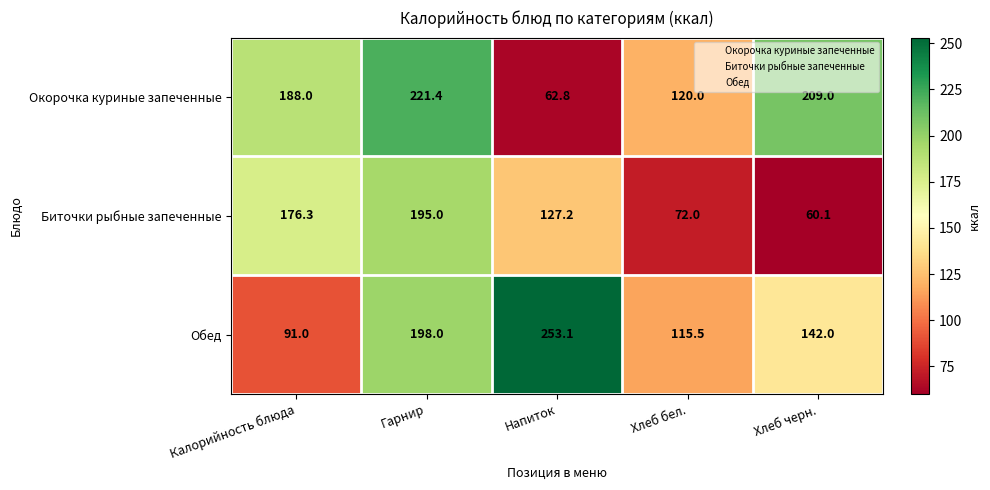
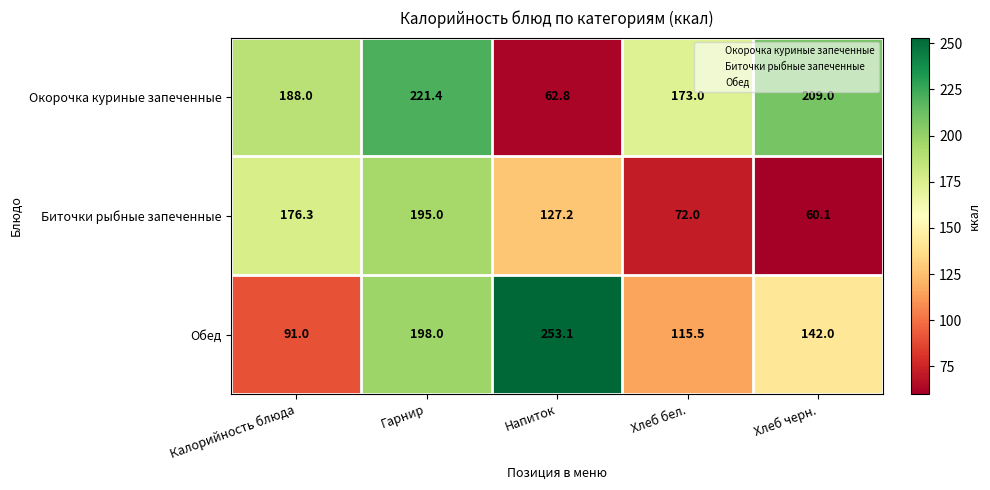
  {
    "Окорочка куриные запеченные": {
      "Калорийность блюда": 188.0,
      "Гарнир": 221.4,
      "Напиток": 62.8,
-     "Хлеб бел.": 120.0
+     "Хлеб бел.": 173.0
    },
    "Биточки рыбные запеченные": {
      "Калорийность блюда": 176.3,
      "Гарнир": 195.0,
      "Напиток": 127.2,
      "Хлеб бел.": 72.0,
      "Хлеб черн.": 60.1
    },
    "Обед": {
      "Калорийность блюда": 91.0,
      "Гарнир": 198.0,
      "Напиток": 253.1,
      "Хлеб бел.": 115.5,
      "Хлеб черн.": 142.0
    }
  }
